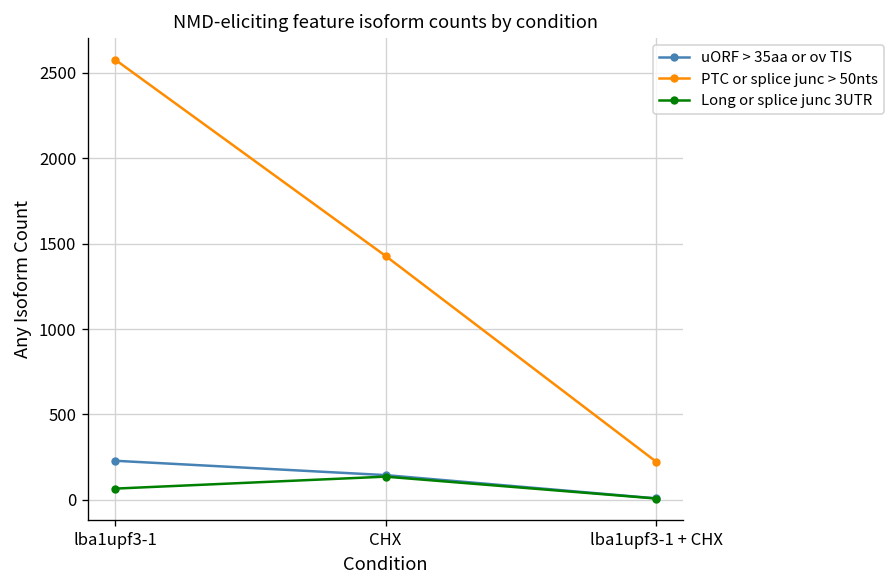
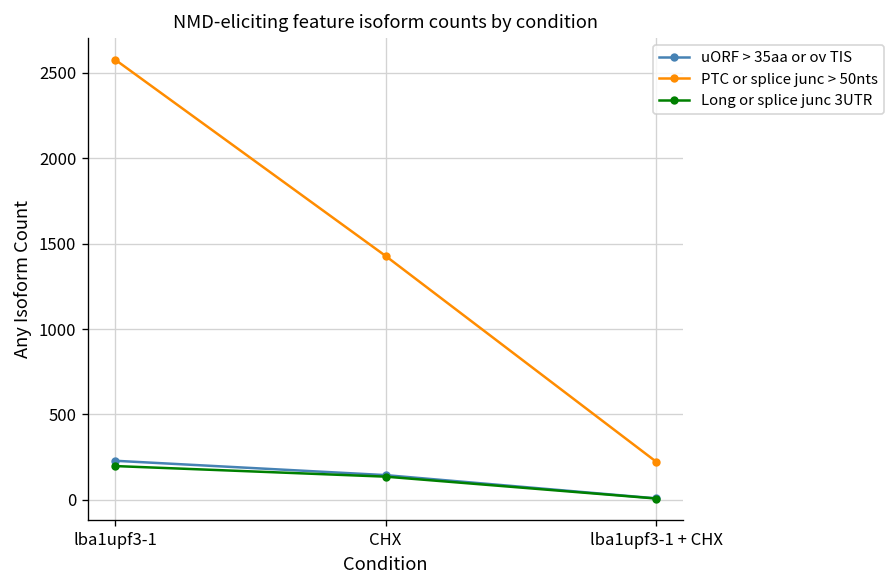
  {
    "uORF > 35aa or ov TIS": {
      "lba1upf3-1": 230
    },
    "PTC or splice junc > 50nts": {
      "lba1upf3-1": 2580,
      "CHX": 1430,
      "lba1upf3-1 + CHX": 220
    },
    "Long or splice junc 3UTR": {
-     "lba1upf3-1": 70
+     "lba1upf3-1": 200
    }
  }
